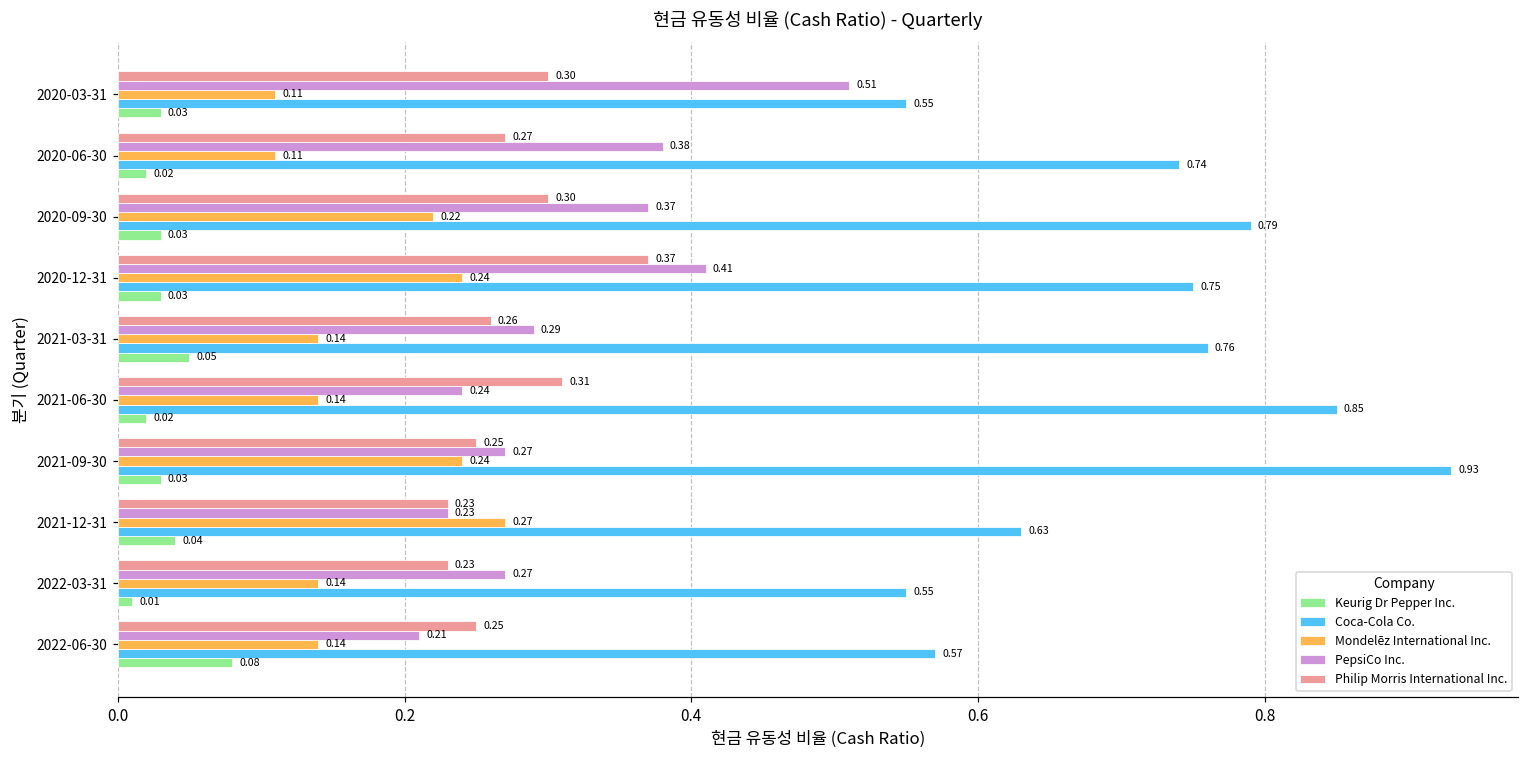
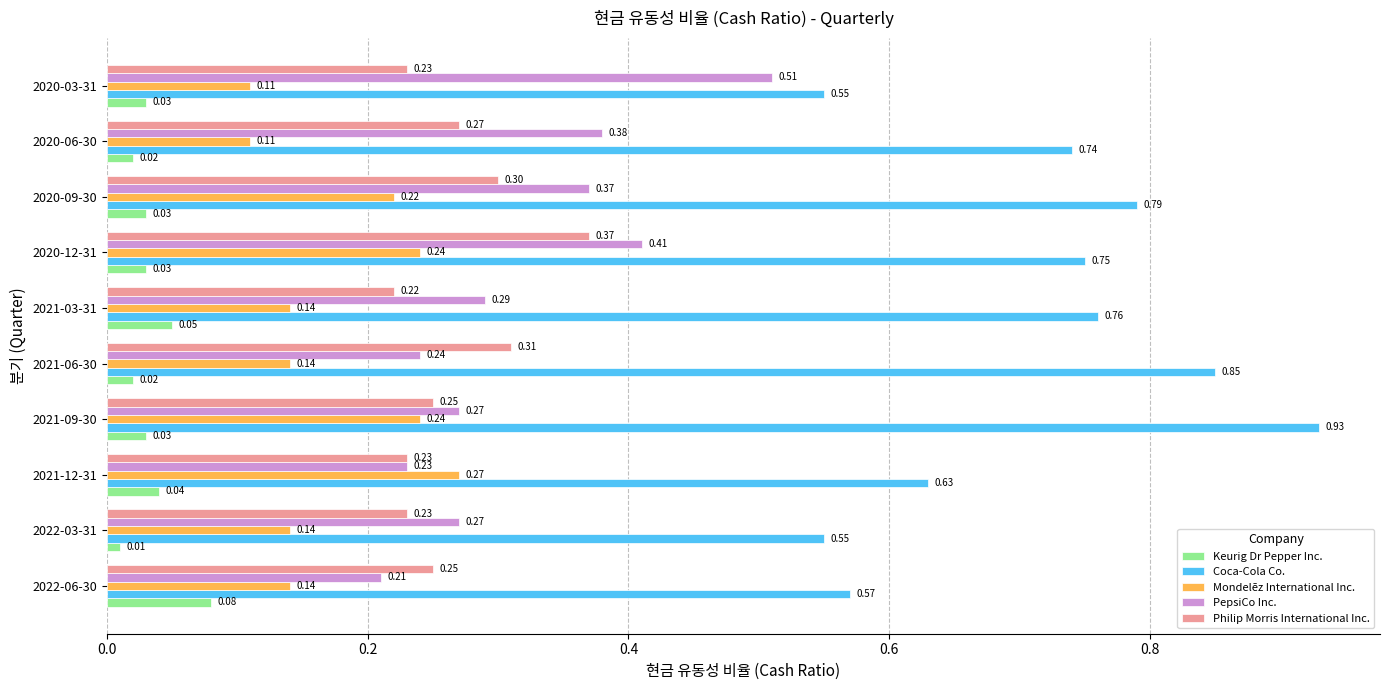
  {
    "Keurig Dr Pepper Inc.": {
      "2020-03-31": 0.03,
      "2020-06-30": 0.02,
      "2020-09-30": 0.03,
      "2020-12-31": 0.03,
      "2021-03-31": 0.05,
      "2021-06-30": 0.02,
      "2021-09-30": 0.03,
      "2021-12-31": 0.04,
      "2022-03-31": 0.01,
      "2022-06-30": 0.08
    },
    "Coca-Cola Co.": {
      "2020-03-31": 0.55,
      "2020-06-30": 0.74,
      "2020-09-30": 0.79,
      "2020-12-31": 0.75,
      "2021-03-31": 0.76,
      "2021-06-30": 0.85,
      "2021-09-30": 0.93,
      "2021-12-31": 0.63,
      "2022-03-31": 0.55,
      "2022-06-30": 0.57
    },
    "Mondelēz International Inc.": {
      "2020-03-31": 0.11,
      "2020-06-30": 0.11,
      "2020-09-30": 0.22,
      "2020-12-31": 0.24,
      "2021-03-31": 0.14,
      "2021-06-30": 0.14,
      "2021-09-30": 0.24,
      "2021-12-31": 0.27,
      "2022-03-31": 0.14,
      "2022-06-30": 0.14
    },
    "PepsiCo Inc.": {
      "2020-03-31": 0.51,
      "2020-06-30": 0.38,
      "2020-09-30": 0.37,
      "2020-12-31": 0.41,
      "2021-03-31": 0.29,
      "2021-06-30": 0.24,
      "2021-09-30": 0.27,
      "2022-03-31": 0.27,
      "2022-06-30": 0.21
    },
    "Philip Morris International Inc.": {
-     "2020-03-31": 0.30,
+     "2020-03-31": 0.23,
      "2020-06-30": 0.27,
      "2020-09-30": 0.30,
      "2020-12-31": 0.37,
-     "2021-03-31": 0.26,
+     "2021-03-31": 0.22,
      "2021-06-30": 0.31,
      "2021-09-30": 0.25,
      "2022-03-31": 0.23,
      "2022-06-30": 0.25
    }
  }
